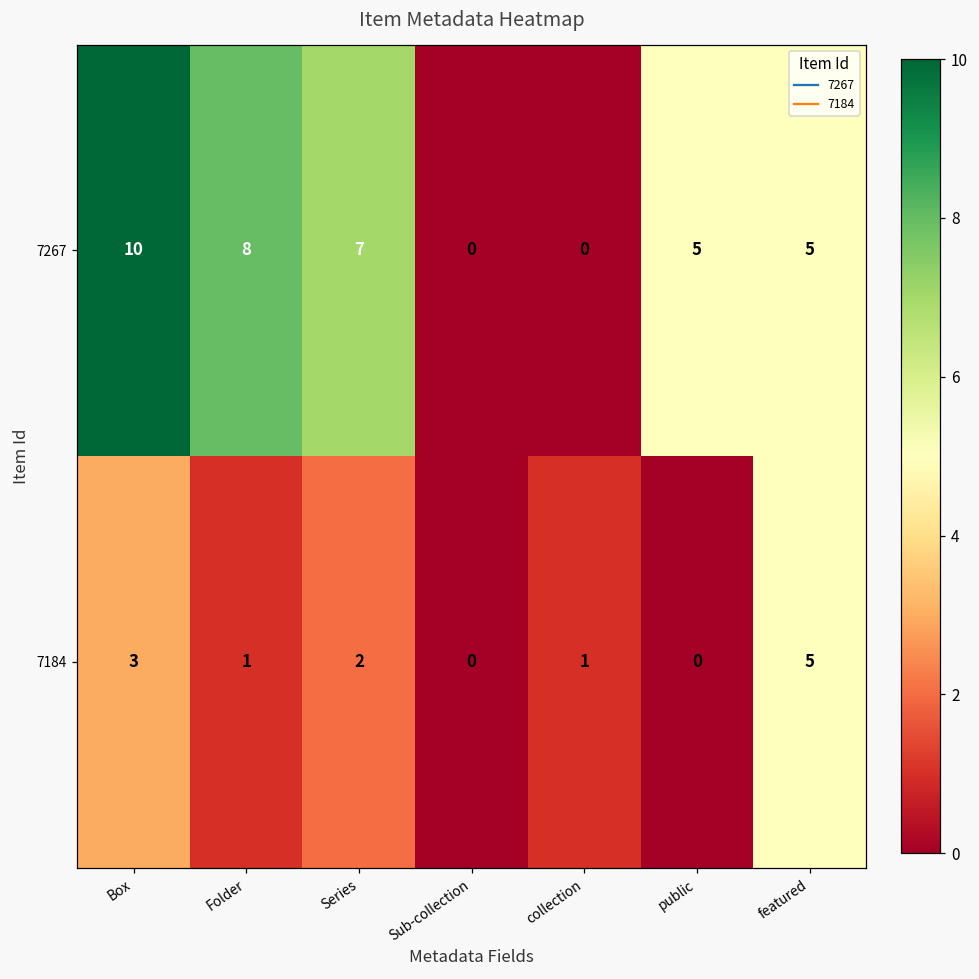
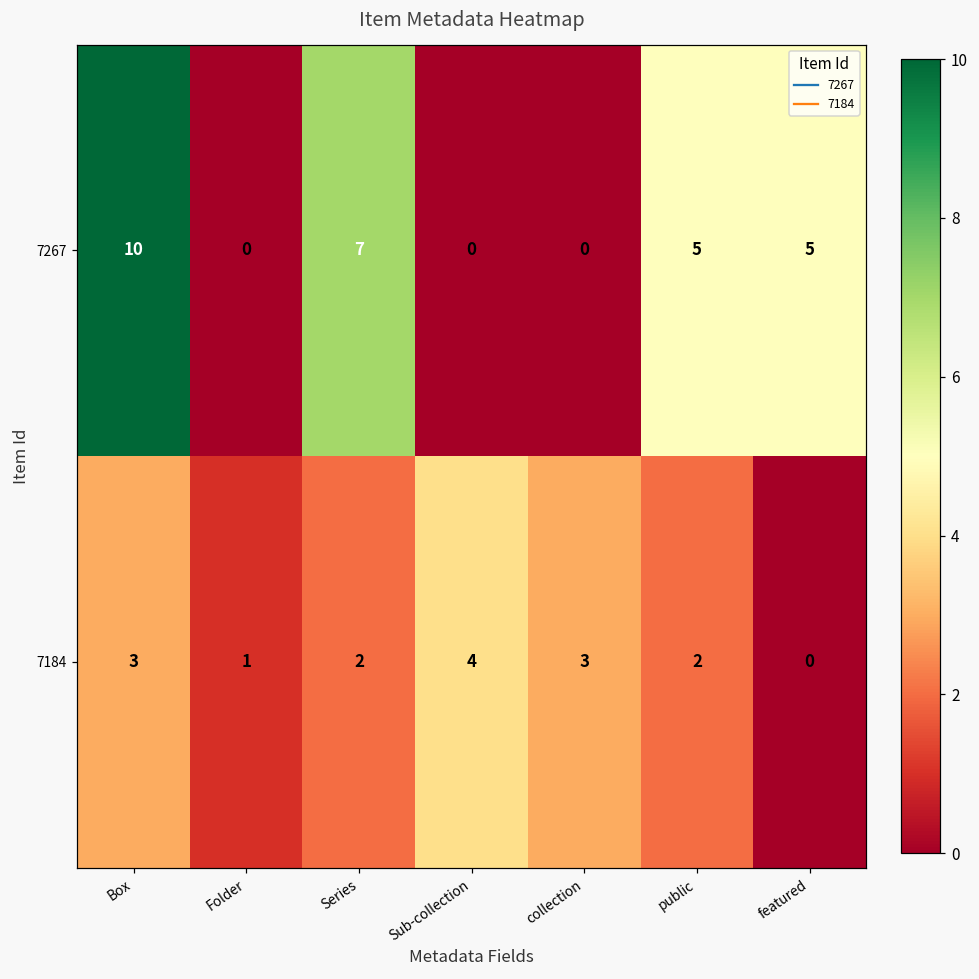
  {
    "7267": {
      "Box": 10,
-     "Folder": 8,
+     "Folder": 0,
      "Series": 7,
      "Sub-collection": 0,
      "collection": 0,
      "public": 5,
      "featured": 5
    },
    "7184": {
      "Box": 3,
      "Folder": 1,
      "Series": 2,
-     "Sub-collection": 0,
-     "collection": 1,
-     "public": 0,
-     "featured": 5
+     "Sub-collection": 4,
+     "collection": 3,
+     "public": 2,
+     "featured": 0
    }
  }
